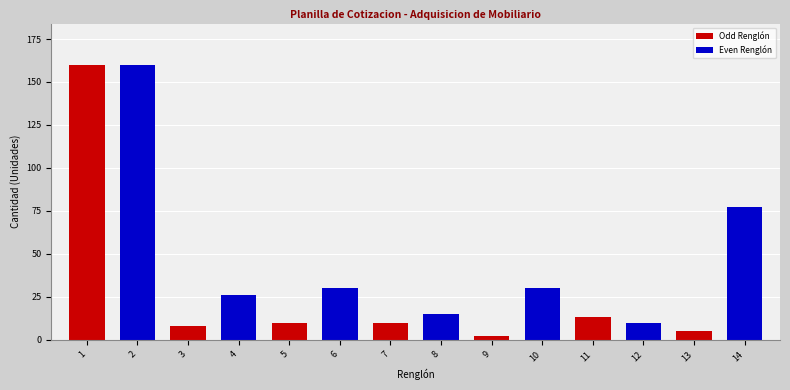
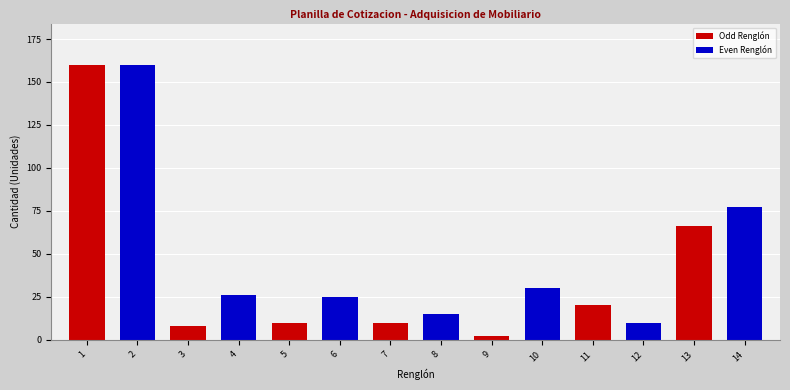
  {
    "1": 160,
    "2": 160,
    "3": 8,
    "4": 26,
    "5": 10,
-   "6": 30,
+   "6": 25,
    "7": 10,
    "8": 15,
    "9": 2,
    "10": 30,
-   "11": 13,
+   "11": 20,
    "12": 10,
-   "13": 5,
+   "13": 66,
    "14": 77
  }
